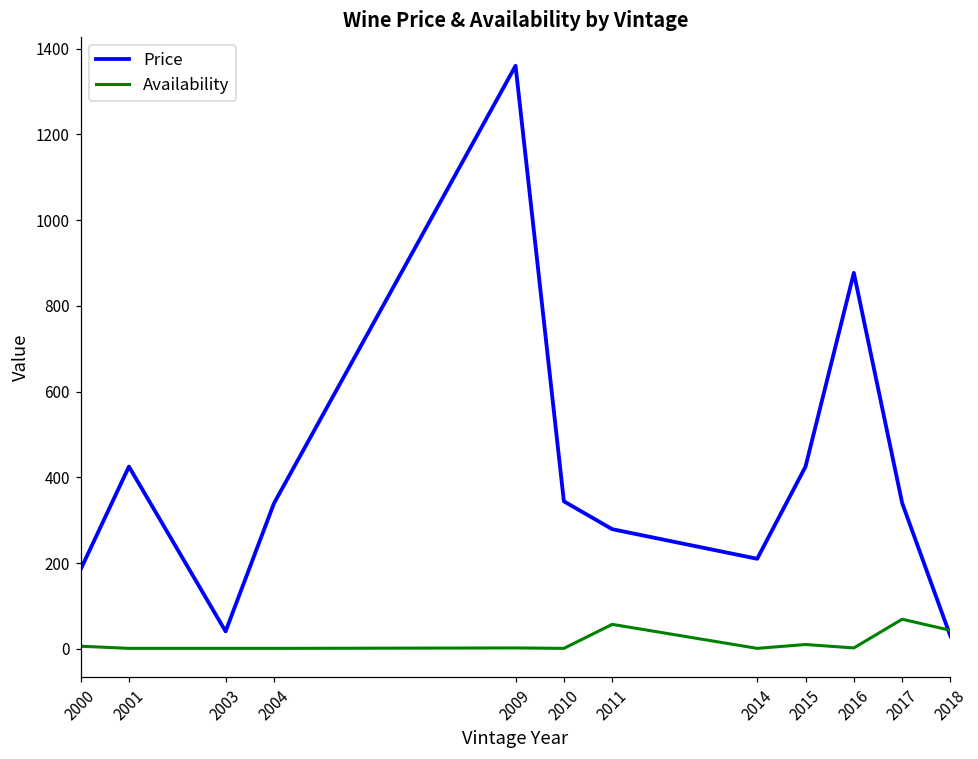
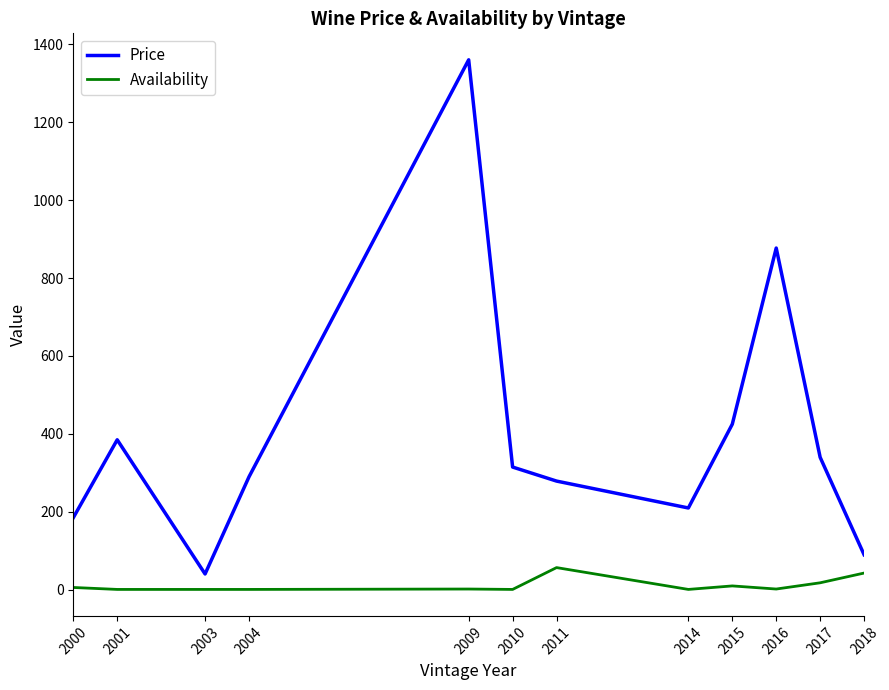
  {
    "Price": {
      "2000": 190,
-     "2001": 430,
+     "2001": 390,
      "2003": 40,
-     "2004": 340,
+     "2004": 290,
      "2009": 1360,
-     "2010": 340,
+     "2010": 320,
      "2011": 280,
      "2014": 210,
      "2015": 430,
      "2016": 880,
      "2017": 340,
-     "2018": 30
+     "2018": 90
    },
    "Availability": {
      "2000": 10,
      "2001": 0,
      "2003": 0,
      "2004": 0,
      "2009": 0,
      "2010": 0,
      "2011": 60,
      "2014": 0,
      "2015": 10,
      "2016": 0,
-     "2017": 70,
+     "2017": 20,
      "2018": 40
    }
  }
